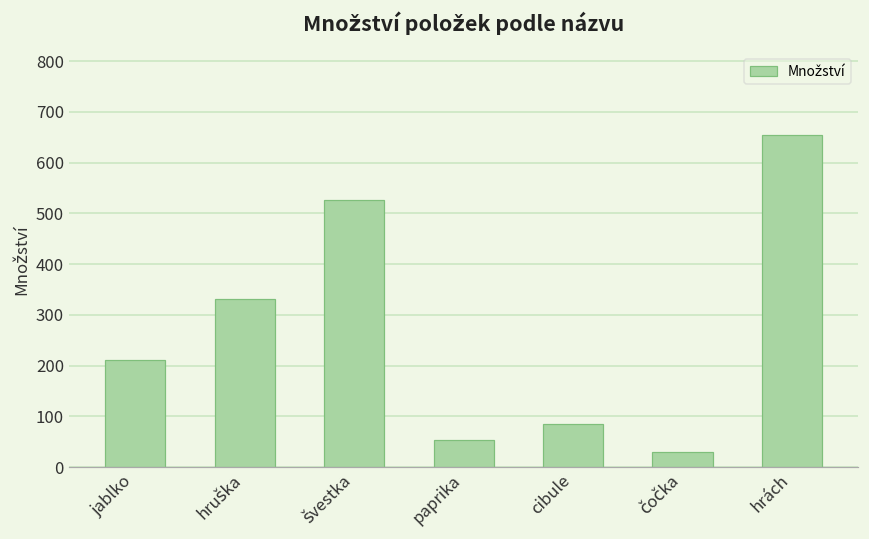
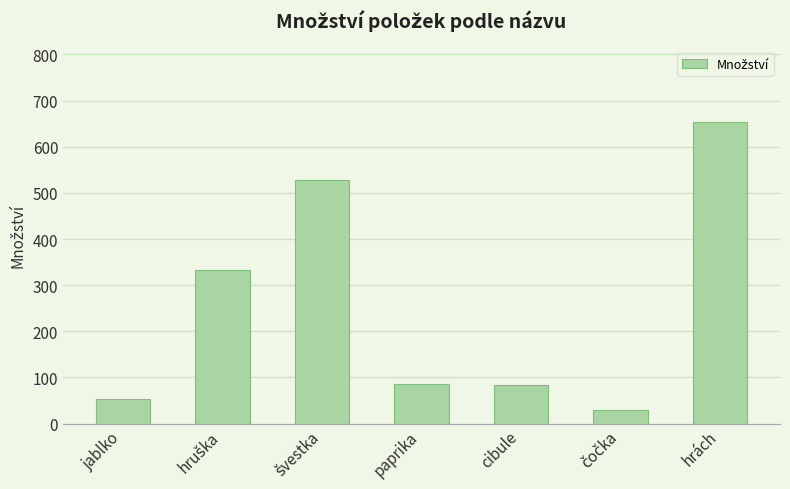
  {
-   "jablko": 210,
+   "jablko": 50,
    "hruška": 330,
    "švestka": 530,
-   "paprika": 50,
+   "paprika": 90,
    "cibule": 80,
    "čočka": 30,
    "hrách": 650
  }
